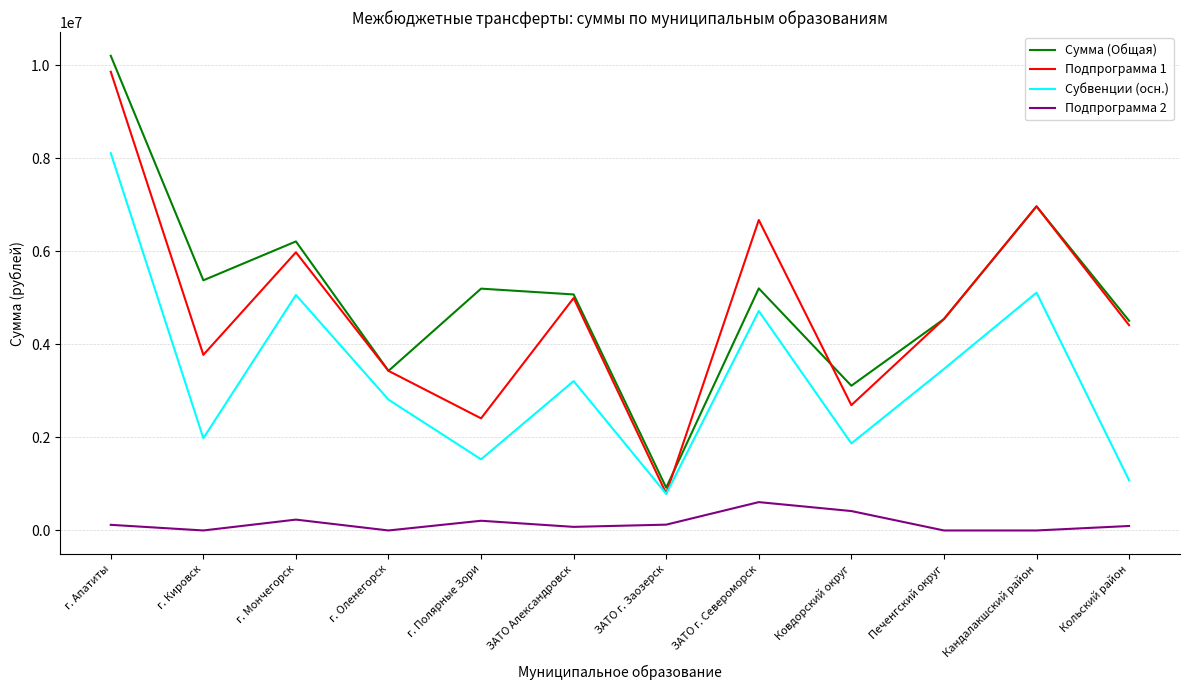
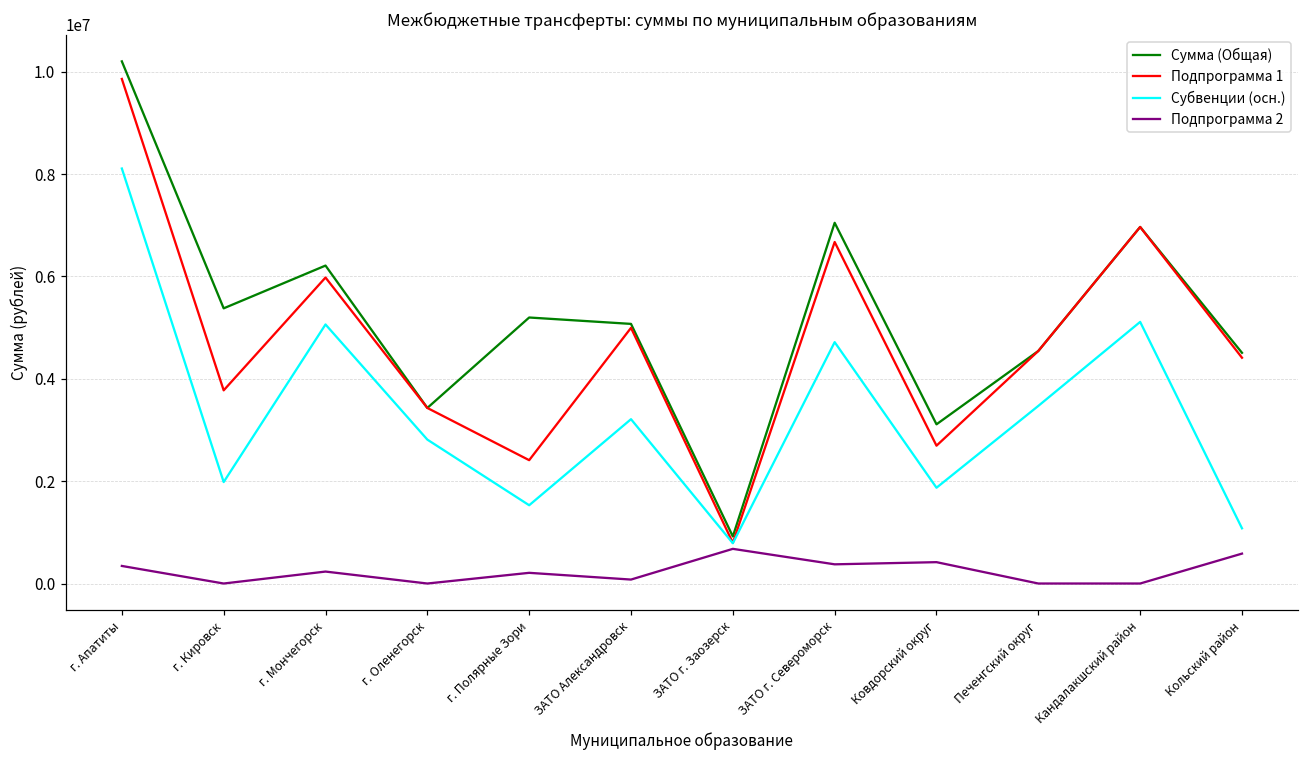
  {
    "Сумма (Общая)": {
      "г. Апатиты": 10200000,
      "г. Кировск": 5400000,
      "г. Мончегорск": 6200000,
      "г. Полярные Зори": 5200000,
      "ЗАТО Александровск": 5100000,
      "ЗАТО г. Заозерск": 900000,
-     "ЗАТО г. Североморск": 5200000,
+     "ЗАТО г. Североморск": 7000000,
      "Ковдорский округ": 3100000,
      "Кольский район": 4500000
    },
    "Подпрограмма 1": {
      "г. Апатиты": 9900000,
      "г. Кировск": 3800000,
      "г. Мончегорск": 6000000,
      "г. Полярные Зори": 2400000,
      "ЗАТО Александровск": 5000000,
      "ЗАТО г. Североморск": 6700000,
      "Ковдорский округ": 2700000,
      "Кольский район": 4400000
    },
    "Субвенции (осн.)": {
      "г. Апатиты": 8100000,
      "г. Кировск": 2000000,
      "г. Мончегорск": 5100000,
      "г. Оленегорск": 2800000,
      "г. Полярные Зори": 1500000,
      "ЗАТО Александровск": 3200000,
      "ЗАТО г. Североморск": 4700000,
      "Ковдорский округ": 1900000,
      "Печенгский округ": 3500000,
      "Кандалакшский район": 5100000,
      "Кольский район": 1100000
    },
    "Подпрограмма 2": {
-     "г. Апатиты": 100000,
+     "г. Апатиты": 300000,
      "г. Кировск": 0,
      "г. Мончегорск": 200000,
      "г. Оленегорск": 0,
      "г. Полярные Зори": 200000,
      "ЗАТО Александровск": 100000,
-     "ЗАТО г. Заозерск": 100000,
-     "ЗАТО г. Североморск": 600000,
+     "ЗАТО г. Заозерск": 700000,
+     "ЗАТО г. Североморск": 400000,
      "Ковдорский округ": 400000,
      "Печенгский округ": 0,
      "Кандалакшский район": 0,
-     "Кольский район": 100000
+     "Кольский район": 600000
    }
  }
